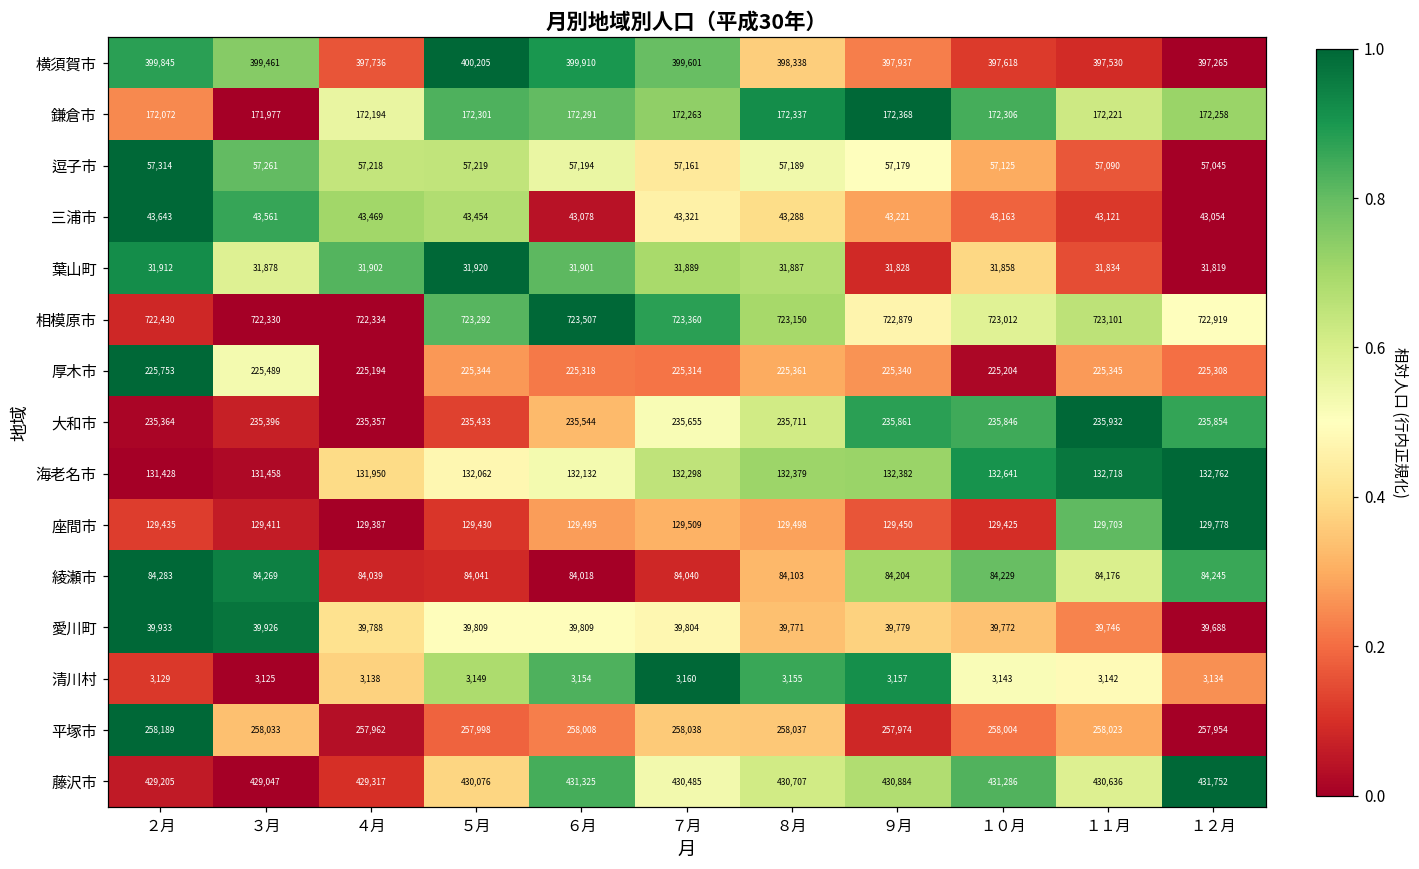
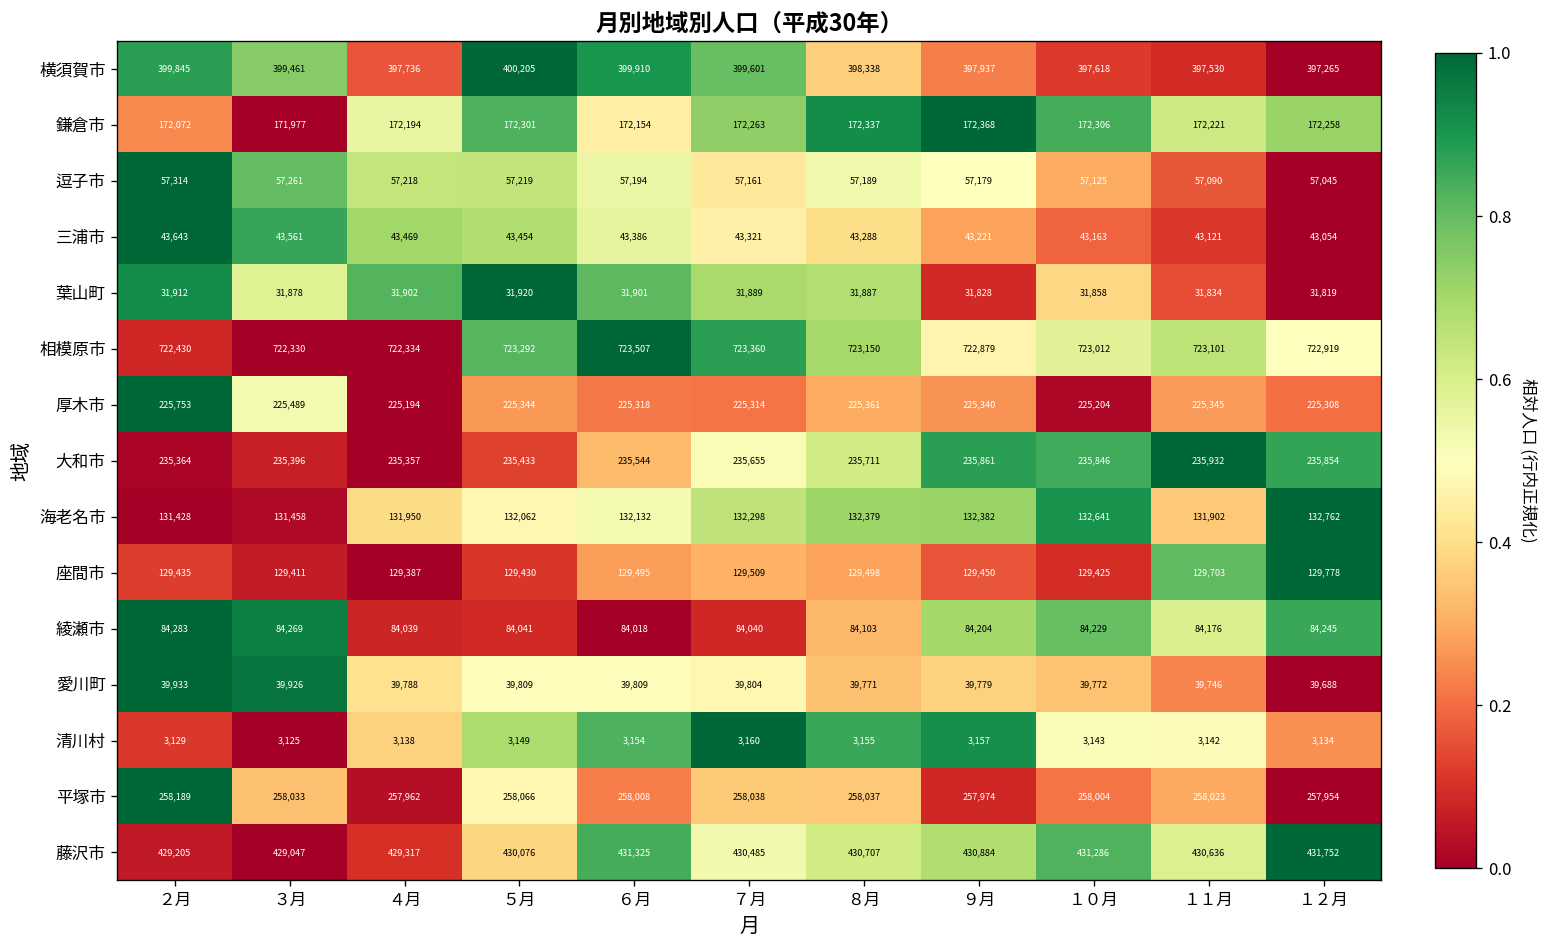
  {
    "横須賀市": {
      "２月": "399,845",
      "３月": "399,461",
      "４月": "397,736",
      "５月": "400,205",
      "６月": "399,910",
      "７月": "399,601",
      "８月": "398,338",
      "９月": "397,937",
      "１０月": "397,618",
      "１１月": "397,530",
      "１２月": "397,265"
    },
    "鎌倉市": {
      "２月": "172,072",
      "３月": "171,977",
      "４月": "172,194",
      "５月": "172,301",
-     "６月": "172,291",
+     "６月": "172,154",
      "７月": "172,263",
      "８月": "172,337",
      "９月": "172,368",
      "１０月": "172,306",
      "１１月": "172,221",
      "１２月": "172,258"
    },
    "逗子市": {
      "２月": "57,314",
      "３月": "57,261",
      "４月": "57,218",
      "５月": "57,219",
      "６月": "57,194",
      "７月": "57,161",
      "８月": "57,189",
      "９月": "57,179",
      "１０月": "57,125",
      "１１月": "57,090",
      "１２月": "57,045"
    },
    "三浦市": {
      "２月": "43,643",
      "３月": "43,561",
      "４月": "43,469",
      "５月": "43,454",
-     "６月": "43,078",
+     "６月": "43,386",
      "７月": "43,321",
      "８月": "43,288",
      "９月": "43,221",
      "１０月": "43,163",
      "１１月": "43,121",
      "１２月": "43,054"
    },
    "葉山町": {
      "２月": "31,912",
      "３月": "31,878",
      "４月": "31,902",
      "５月": "31,920",
      "６月": "31,901",
      "７月": "31,889",
      "８月": "31,887",
      "９月": "31,828",
      "１０月": "31,858",
      "１１月": "31,834",
      "１２月": "31,819"
    },
    "相模原市": {
      "２月": "722,430",
      "３月": "722,330",
      "４月": "722,334",
      "５月": "723,292",
      "６月": "723,507",
      "７月": "723,360",
      "８月": "723,150",
      "９月": "722,879",
      "１０月": "723,012",
      "１１月": "723,101",
      "１２月": "722,919"
    },
    "厚木市": {
      "２月": "225,753",
      "３月": "225,489",
      "４月": "225,194",
      "５月": "225,344",
      "６月": "225,318",
      "７月": "225,314",
      "８月": "225,361",
      "９月": "225,340",
      "１０月": "225,204",
      "１１月": "225,345",
      "１２月": "225,308"
    },
    "大和市": {
      "２月": "235,364",
      "３月": "235,396",
      "４月": "235,357",
      "５月": "235,433",
      "６月": "235,544",
      "７月": "235,655",
      "８月": "235,711",
      "９月": "235,861",
      "１０月": "235,846",
      "１１月": "235,932",
      "１２月": "235,854"
    },
    "海老名市": {
      "２月": "131,428",
      "３月": "131,458",
      "４月": "131,950",
      "５月": "132,062",
      "６月": "132,132",
      "７月": "132,298",
      "８月": "132,379",
      "９月": "132,382",
      "１０月": "132,641",
-     "１１月": "132,718",
+     "１１月": "131,902",
      "１２月": "132,762"
    },
    "座間市": {
      "２月": "129,435",
      "３月": "129,411",
      "４月": "129,387",
      "５月": "129,430",
      "６月": "129,495",
      "７月": "129,509",
      "８月": "129,498",
      "９月": "129,450",
      "１０月": "129,425",
      "１１月": "129,703",
      "１２月": "129,778"
    },
    "綾瀬市": {
      "２月": "84,283",
      "３月": "84,269",
      "４月": "84,039",
      "５月": "84,041",
      "６月": "84,018",
      "７月": "84,040",
      "８月": "84,103",
      "９月": "84,204",
      "１０月": "84,229",
      "１１月": "84,176",
      "１２月": "84,245"
    },
    "愛川町": {
      "２月": "39,933",
      "３月": "39,926",
      "４月": "39,788",
      "５月": "39,809",
      "６月": "39,809",
      "７月": "39,804",
      "８月": "39,771",
      "９月": "39,779",
      "１０月": "39,772",
      "１１月": "39,746",
      "１２月": "39,688"
    },
    "清川村": {
      "２月": "3,129",
      "３月": "3,125",
      "４月": "3,138",
      "５月": "3,149",
      "６月": "3,154",
      "７月": "3,160",
      "８月": "3,155",
      "９月": "3,157",
      "１０月": "3,143",
      "１１月": "3,142",
      "１２月": "3,134"
    },
    "平塚市": {
      "２月": "258,189",
      "３月": "258,033",
      "４月": "257,962",
-     "５月": "257,998",
+     "５月": "258,066",
      "６月": "258,008",
      "７月": "258,038",
      "８月": "258,037",
      "９月": "257,974",
      "１０月": "258,004",
      "１１月": "258,023",
      "１２月": "257,954"
    },
    "藤沢市": {
      "２月": "429,205",
      "３月": "429,047",
      "４月": "429,317",
      "５月": "430,076",
      "６月": "431,325",
      "７月": "430,485",
      "８月": "430,707",
      "９月": "430,884",
      "１０月": "431,286",
      "１１月": "430,636",
      "１２月": "431,752"
    }
  }
